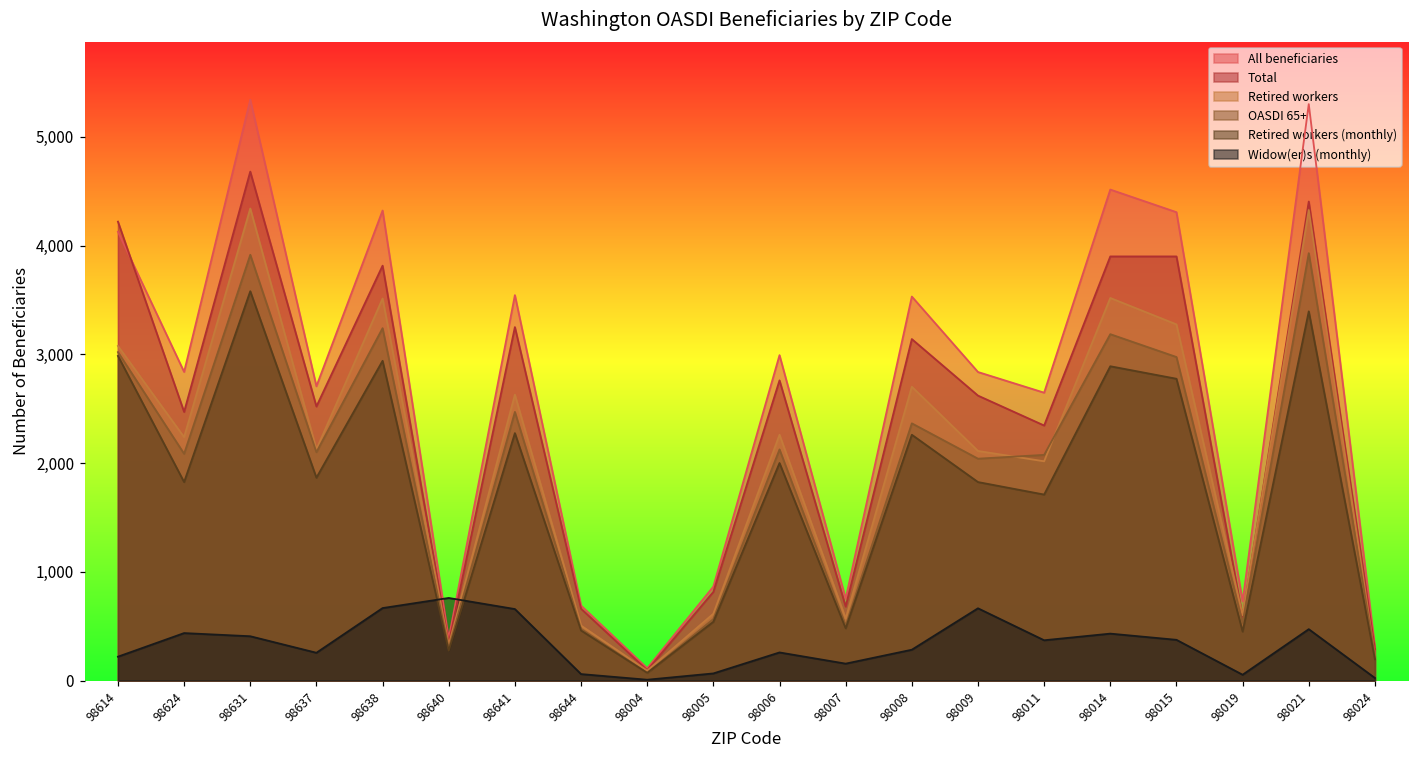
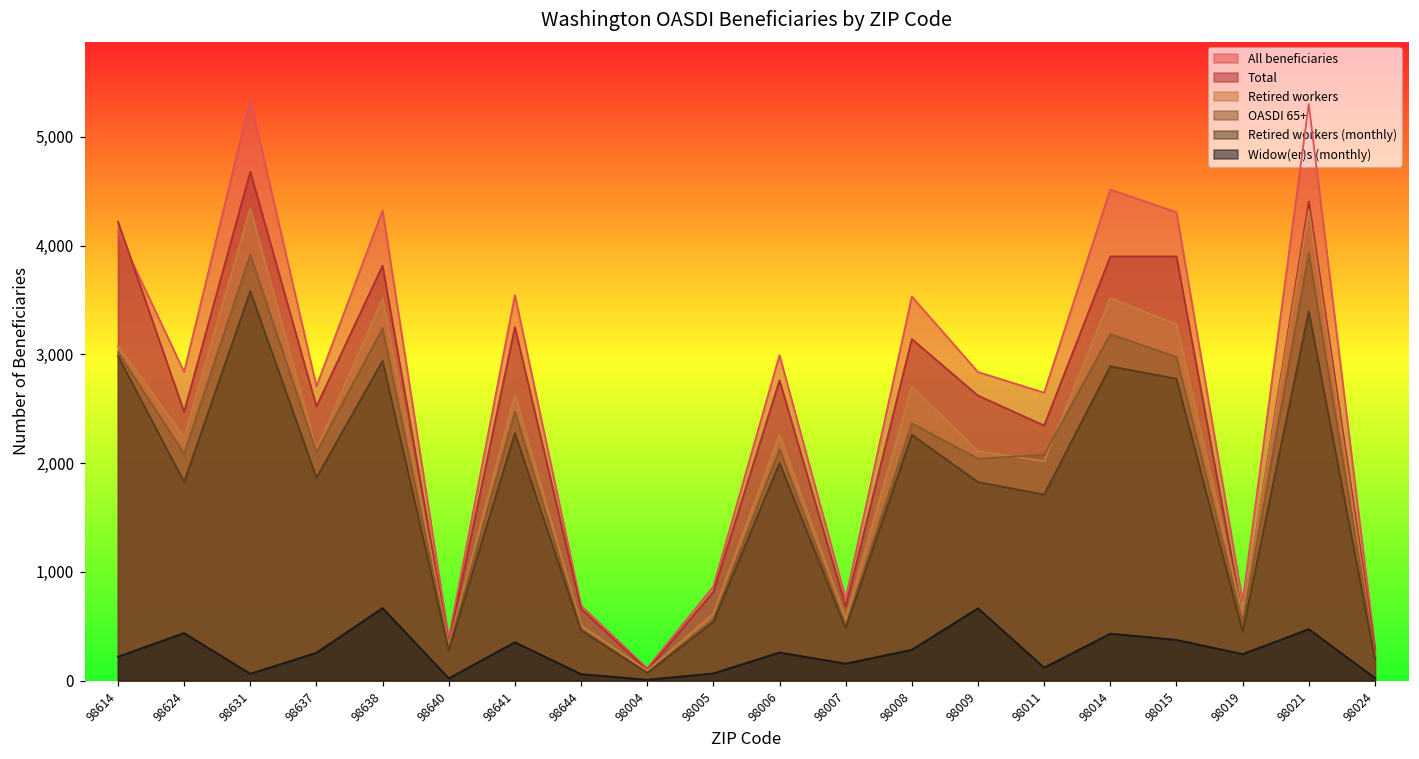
  {
    "Widow(er)s (monthly)": {
      "98614": 200,
      "98624": 400,
-     "98631": 400,
+     "98631": 100,
      "98637": 300,
      "98638": 700,
-     "98640": 800,
-     "98641": 700,
+     "98640": 0,
+     "98641": 400,
      "98644": 100,
      "98004": 0,
      "98005": 100,
      "98006": 300,
      "98007": 200,
      "98008": 300,
      "98009": 700,
-     "98011": 400,
+     "98011": 100,
      "98014": 400,
      "98015": 400,
-     "98019": 100,
+     "98019": 200,
      "98021": 500,
      "98024": 0
    }
  }
